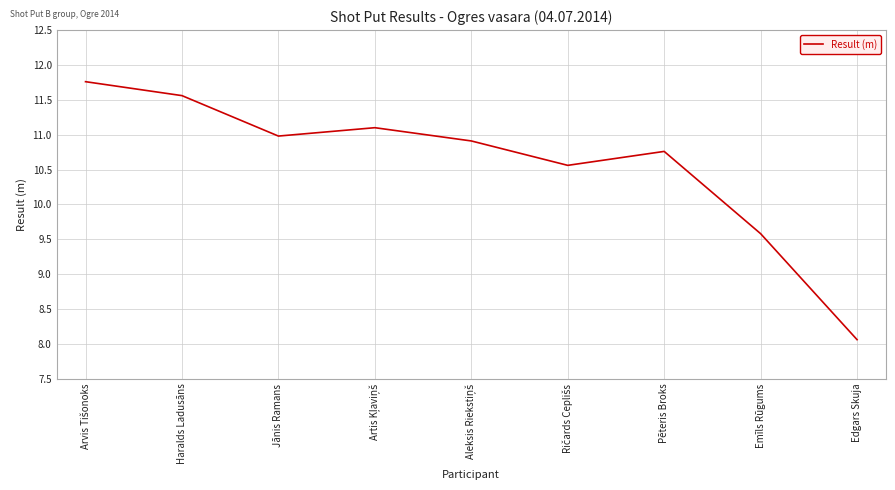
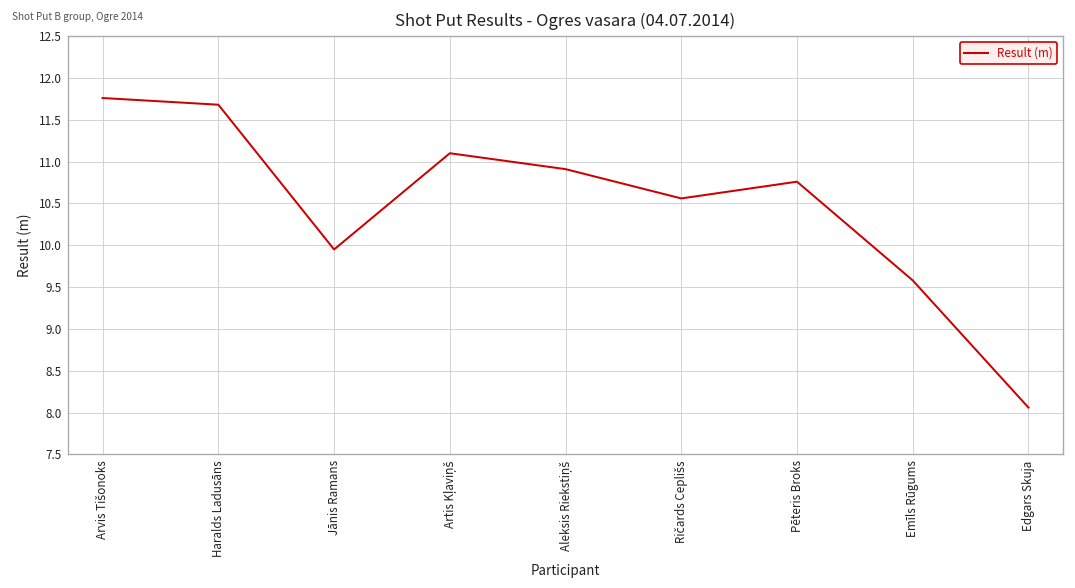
  {
    "Arvis Tišonoks": 11.8,
-   "Haralds Ladusāns": 11.6,
-   "Jānis Ramans": 11.0,
+   "Haralds Ladusāns": 11.7,
+   "Jānis Ramans": 10.0,
    "Artis Kļaviņš": 11.1,
    "Aleksis Riekstiņš": 10.9,
    "Ričards Ceplišs": 10.6,
    "Pēteris Broks": 10.8,
    "Emīls Rūgums": 9.6,
    "Edgars Skuja": 8.1
  }
